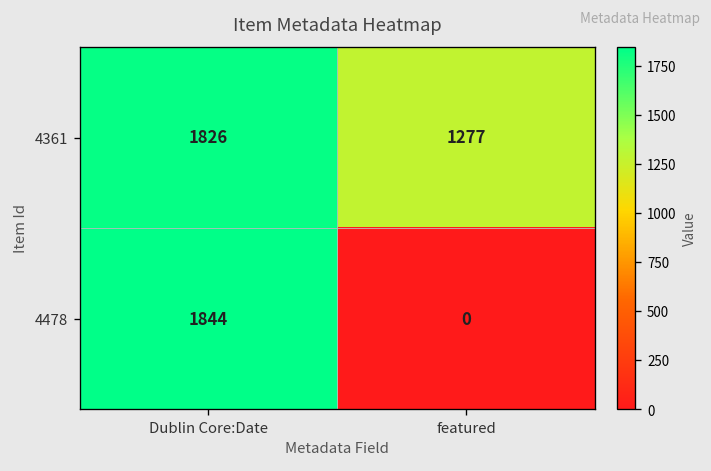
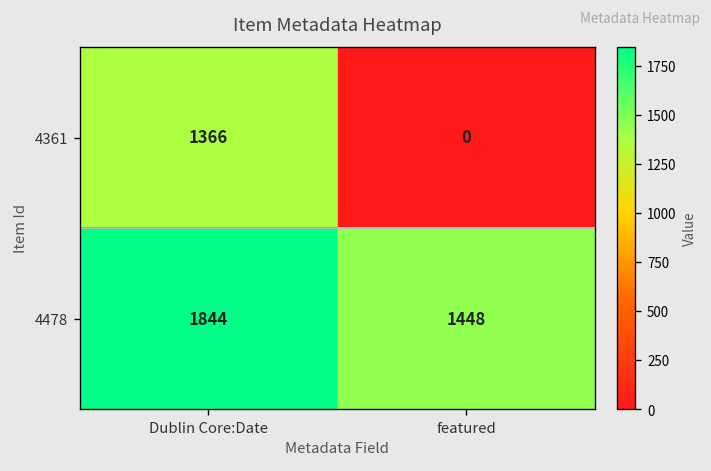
  {
    "4361": {
-     "Dublin Core:Date": 1826,
-     "featured": 1277
+     "Dublin Core:Date": 1366,
+     "featured": 0
    },
    "4478": {
      "Dublin Core:Date": 1844,
-     "featured": 0
+     "featured": 1448
    }
  }
